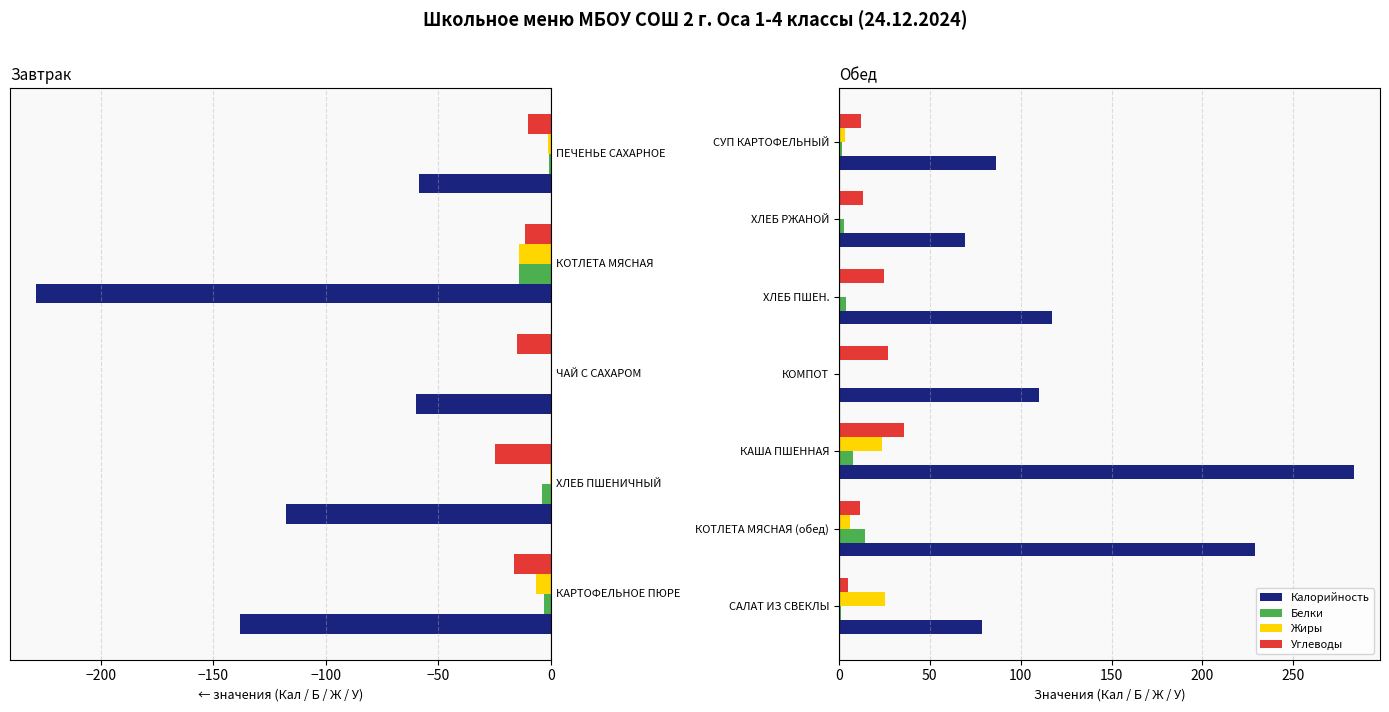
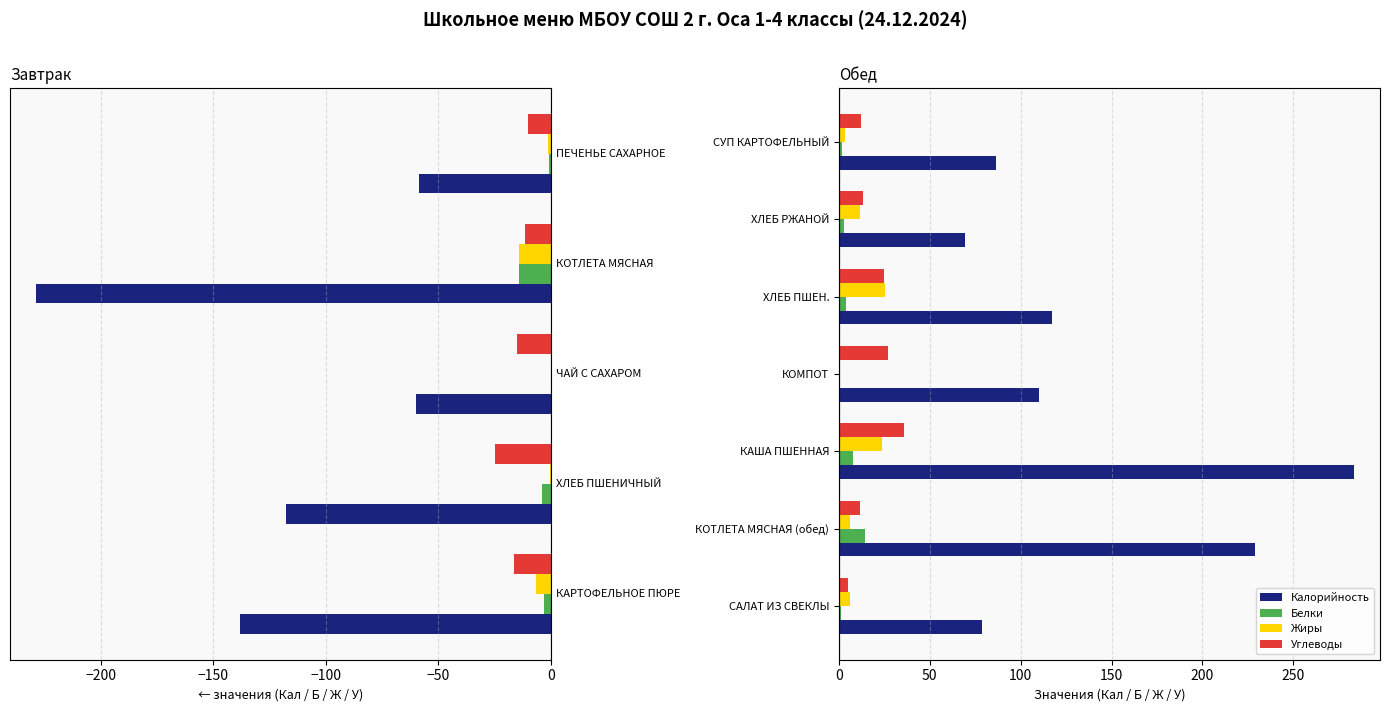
  {
    "Обед": {
      "Калорийность": {
        "СУП КАРТОФЕЛЬНЫЙ": 86,
        "ХЛЕБ РЖАНОЙ": 70,
        "ХЛЕБ ПШЕН.": 118,
        "КОМПОТ": 110,
        "КАША ПШЕННАЯ": 284,
        "КОТЛЕТА МЯСНАЯ (обед)": 229,
        "САЛАТ ИЗ СВЕКЛЫ": 79
      },
      "Белки": {
        "СУП КАРТОФЕЛЬНЫЙ": 2,
        "ХЛЕБ РЖАНОЙ": 3,
        "ХЛЕБ ПШЕН.": 4,
        "КАША ПШЕННАЯ": 8,
        "КОТЛЕТА МЯСНАЯ (обед)": 14
      },
      "Жиры": {
        "СУП КАРТОФЕЛЬНЫЙ": 3,
-       "ХЛЕБ РЖАНОЙ": 0,
-       "ХЛЕБ ПШЕН.": 0,
+       "ХЛЕБ РЖАНОЙ": 12,
+       "ХЛЕБ ПШЕН.": 25,
        "КОМПОТ": 0,
        "КАША ПШЕННАЯ": 24,
        "КОТЛЕТА МЯСНАЯ (обед)": 6,
-       "САЛАТ ИЗ СВЕКЛЫ": 25
+       "САЛАТ ИЗ СВЕКЛЫ": 6
      },
      "Углеводы": {
        "СУП КАРТОФЕЛЬНЫЙ": 12,
        "ХЛЕБ РЖАНОЙ": 13,
        "ХЛЕБ ПШЕН.": 25,
        "КОМПОТ": 27,
        "КАША ПШЕННАЯ": 36,
        "КОТЛЕТА МЯСНАЯ (обед)": 11,
        "САЛАТ ИЗ СВЕКЛЫ": 5
      }
    }
  }
